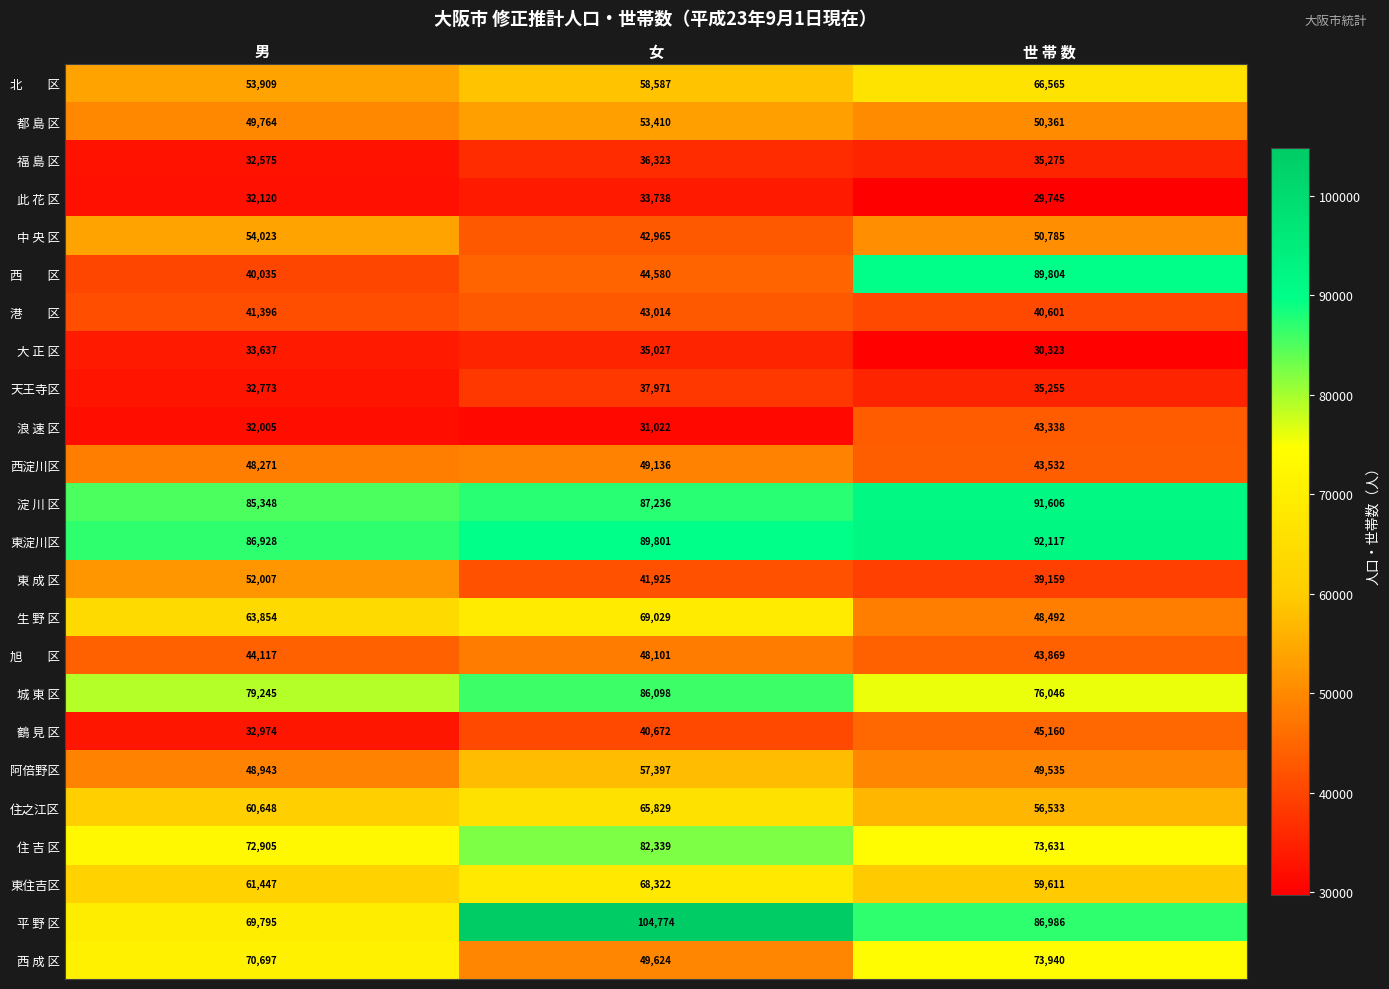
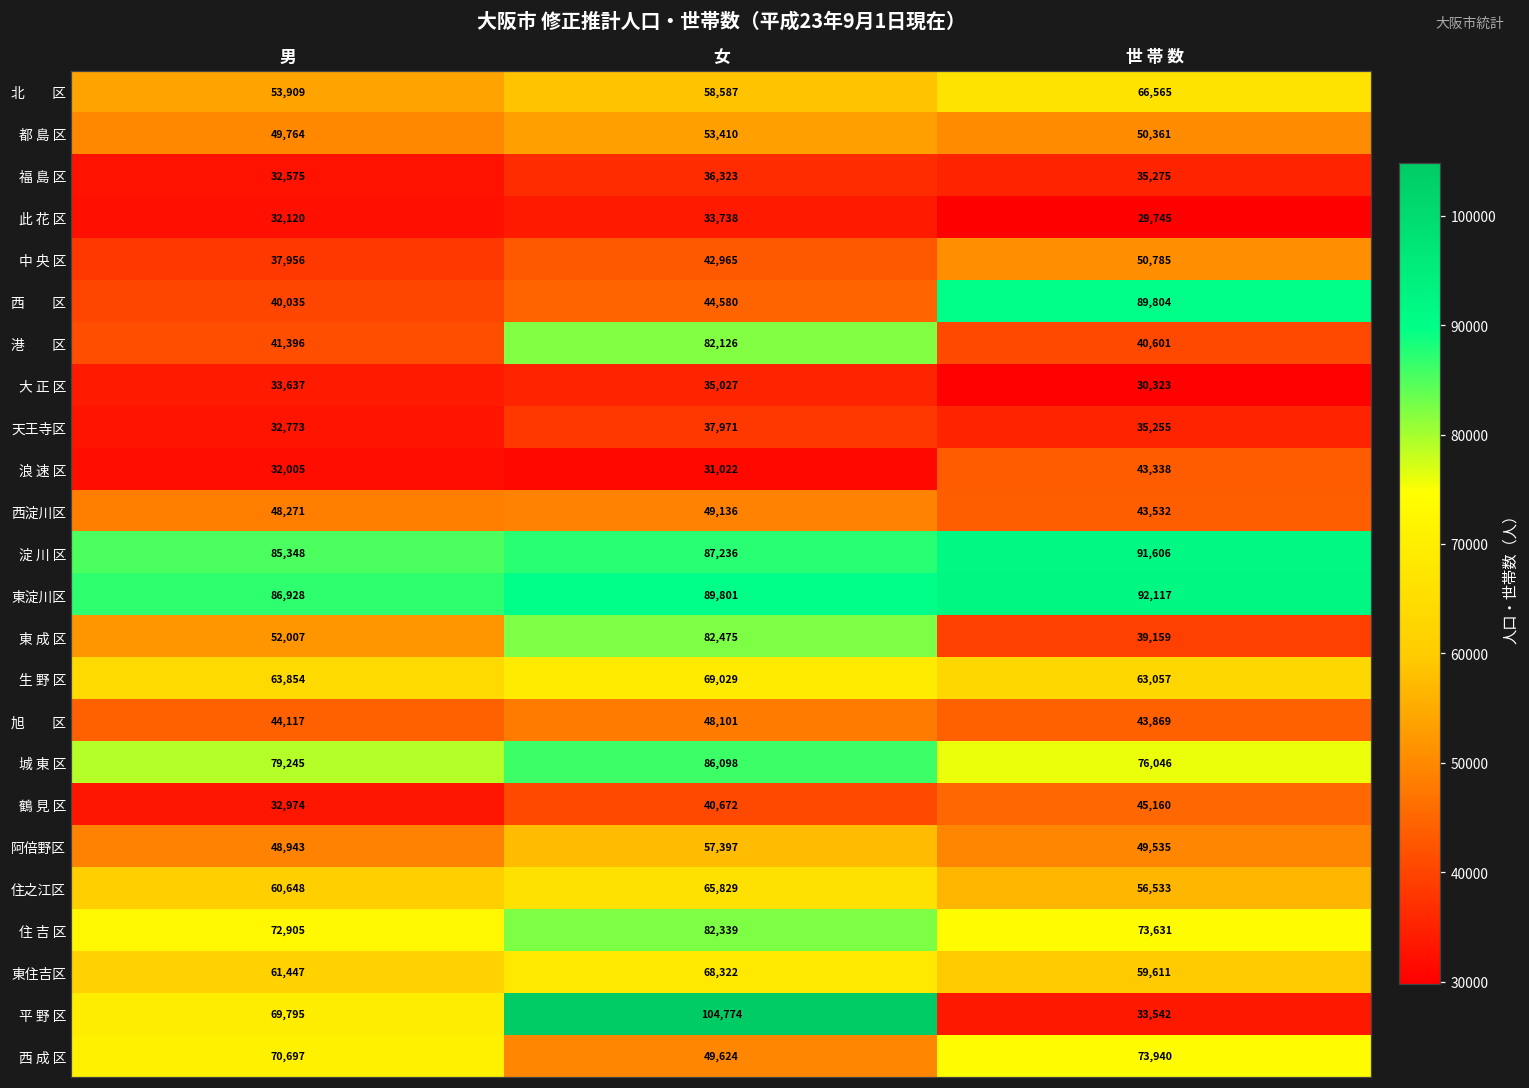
  {
    "北 区": {
      "男": "53,909",
      "女": "58,587",
      "世 帯 数": "66,565"
    },
    "都 島 区": {
      "男": "49,764",
      "女": "53,410",
      "世 帯 数": "50,361"
    },
    "福 島 区": {
      "男": "32,575",
      "女": "36,323",
      "世 帯 数": "35,275"
    },
    "此 花 区": {
      "男": "32,120",
      "女": "33,738",
      "世 帯 数": "29,745"
    },
    "中 央 区": {
-     "男": "54,023",
+     "男": "37,956",
      "女": "42,965",
      "世 帯 数": "50,785"
    },
    "西 区": {
      "男": "40,035",
      "女": "44,580",
      "世 帯 数": "89,804"
    },
    "港 区": {
      "男": "41,396",
-     "女": "43,014",
+     "女": "82,126",
      "世 帯 数": "40,601"
    },
    "大 正 区": {
      "男": "33,637",
      "女": "35,027",
      "世 帯 数": "30,323"
    },
    "天王寺区": {
      "男": "32,773",
      "女": "37,971",
      "世 帯 数": "35,255"
    },
    "浪 速 区": {
      "男": "32,005",
      "女": "31,022",
      "世 帯 数": "43,338"
    },
    "西淀川区": {
      "男": "48,271",
      "女": "49,136",
      "世 帯 数": "43,532"
    },
    "淀 川 区": {
      "男": "85,348",
      "女": "87,236",
      "世 帯 数": "91,606"
    },
    "東淀川区": {
      "男": "86,928",
      "女": "89,801",
      "世 帯 数": "92,117"
    },
    "東 成 区": {
      "男": "52,007",
-     "女": "41,925",
+     "女": "82,475",
      "世 帯 数": "39,159"
    },
    "生 野 区": {
      "男": "63,854",
      "女": "69,029",
-     "世 帯 数": "48,492"
+     "世 帯 数": "63,057"
    },
    "旭 区": {
      "男": "44,117",
      "女": "48,101",
      "世 帯 数": "43,869"
    },
    "城 東 区": {
      "男": "79,245",
      "女": "86,098",
      "世 帯 数": "76,046"
    },
    "鶴 見 区": {
      "男": "32,974",
      "女": "40,672",
      "世 帯 数": "45,160"
    },
    "阿倍野区": {
      "男": "48,943",
      "女": "57,397",
      "世 帯 数": "49,535"
    },
    "住之江区": {
      "男": "60,648",
      "女": "65,829",
      "世 帯 数": "56,533"
    },
    "住 吉 区": {
      "男": "72,905",
      "女": "82,339",
      "世 帯 数": "73,631"
    },
    "東住吉区": {
      "男": "61,447",
      "女": "68,322",
      "世 帯 数": "59,611"
    },
    "平 野 区": {
      "男": "69,795",
      "女": "104,774",
-     "世 帯 数": "86,986"
+     "世 帯 数": "33,542"
    },
    "西 成 区": {
      "男": "70,697",
      "女": "49,624",
      "世 帯 数": "73,940"
    }
  }
